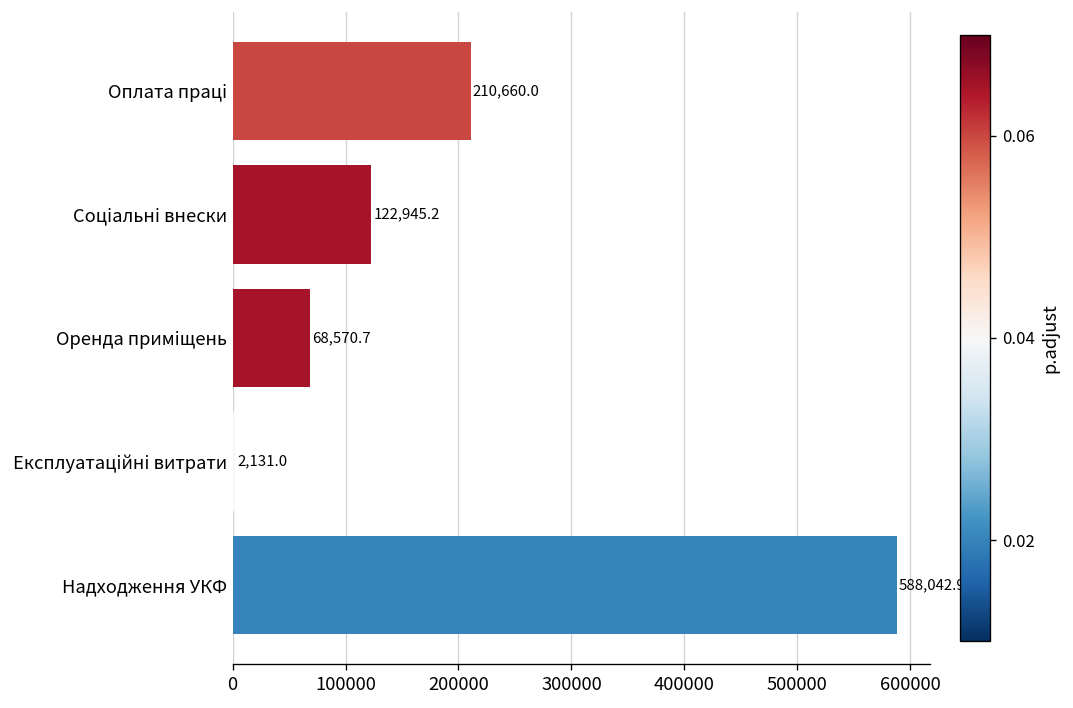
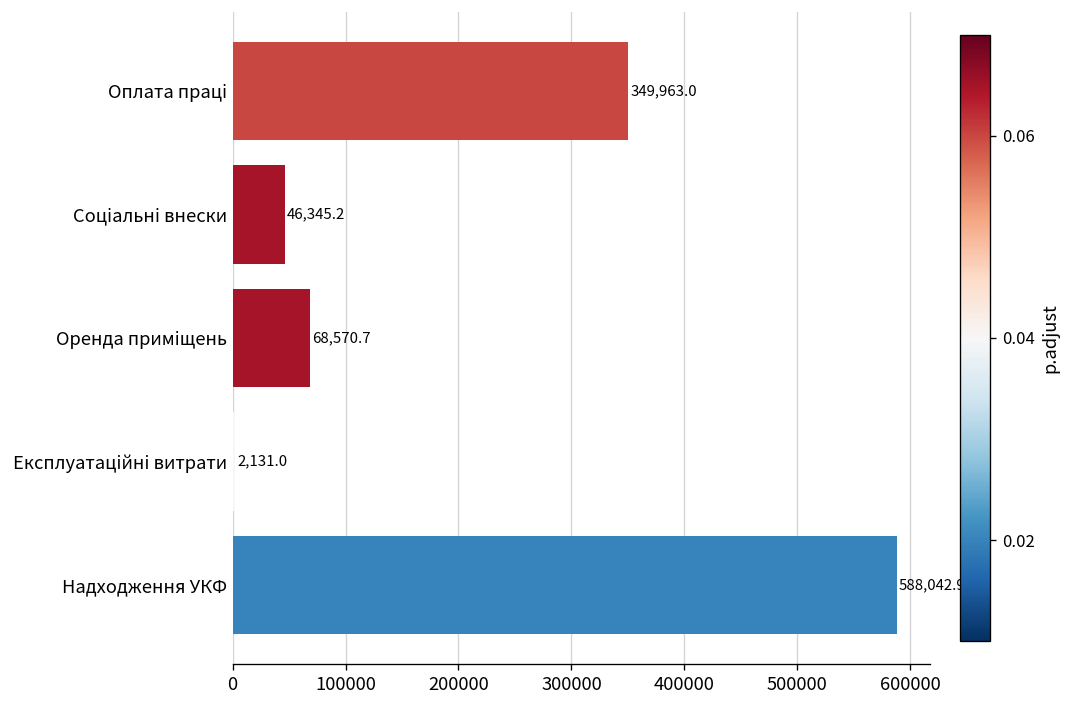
  {
-   "Оплата праці": "210,660.0",
-   "Соціальні внески": "122,945.2",
+   "Оплата праці": "349,963.0",
+   "Соціальні внески": "46,345.2",
    "Оренда приміщень": "68,570.7",
    "Експлуатаційні витрати": "2,131.0",
    "Надходження УКФ": "588,042.9"
  }
